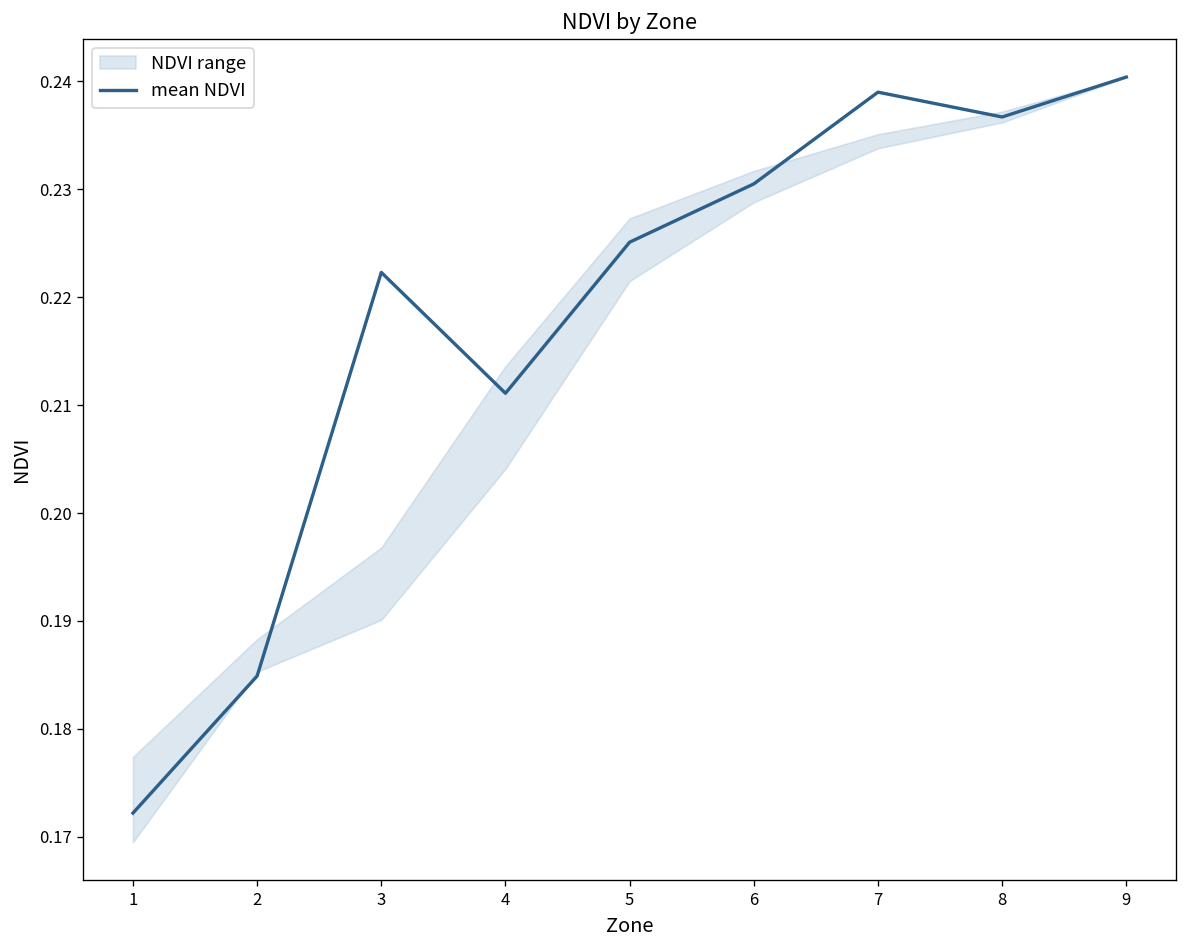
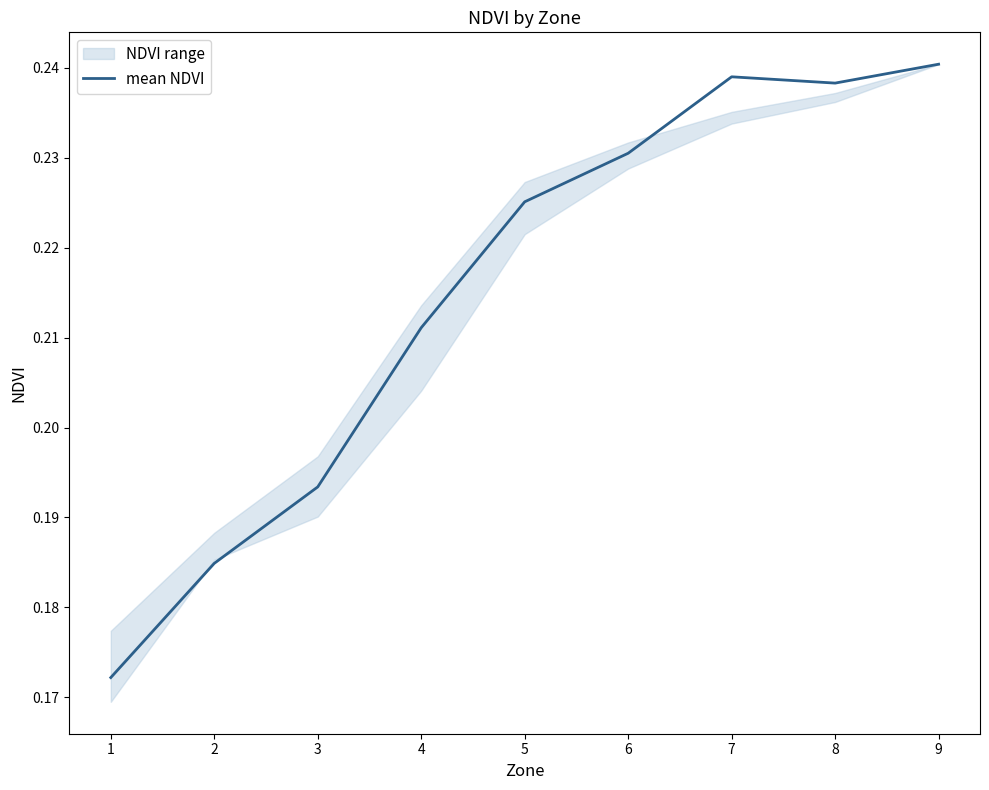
  {
    "mean NDVI": {
      "1": 0.172,
      "2": 0.185,
-     "3": 0.222,
+     "3": 0.193,
      "4": 0.211,
      "5": 0.225,
      "6": 0.231,
      "7": 0.239,
-     "8": 0.237
+     "8": 0.238
    }
  }
